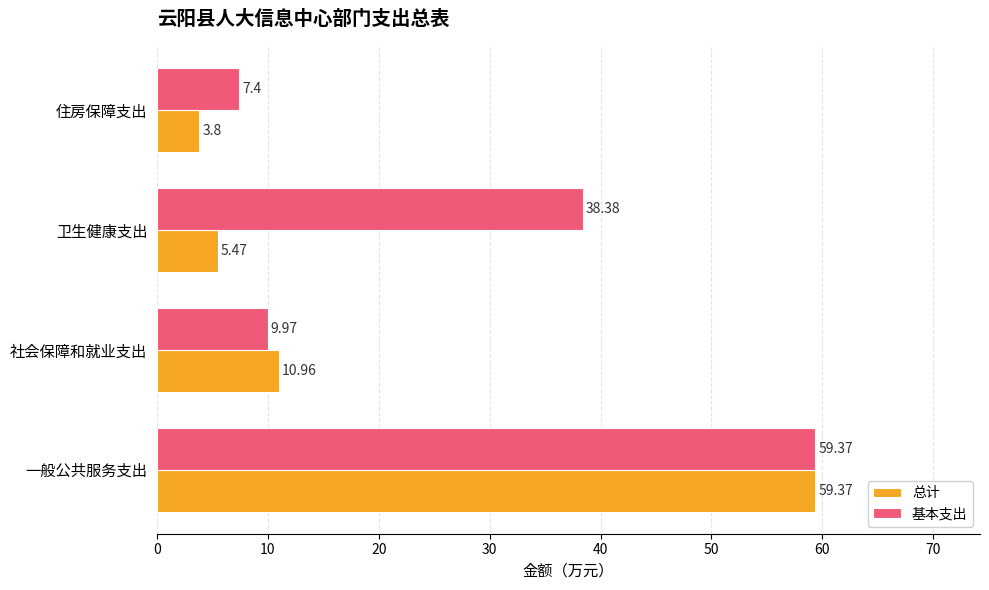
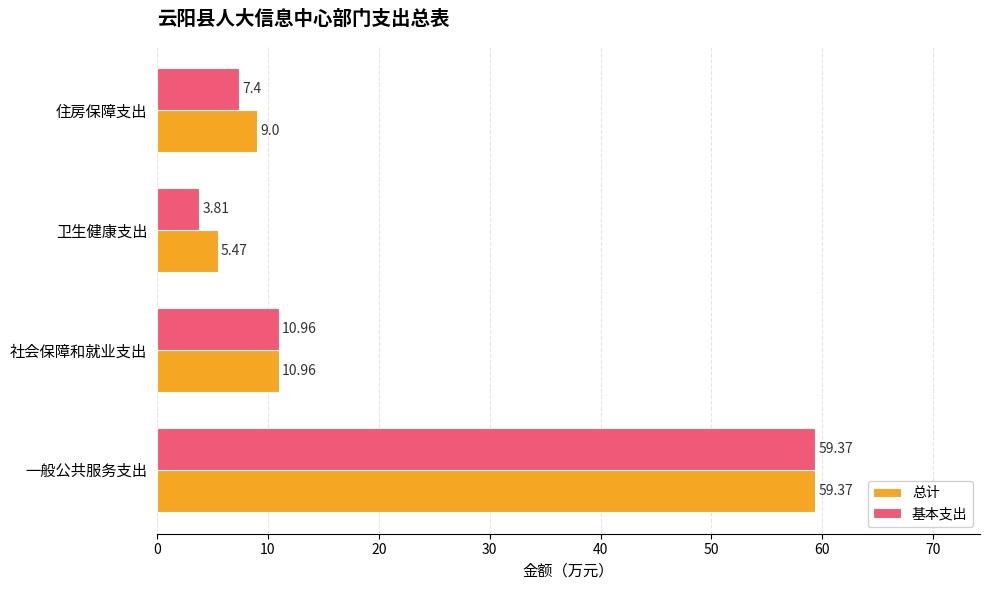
  {
    "总计": {
-     "住房保障支出": 3.8,
+     "住房保障支出": 9.0,
      "卫生健康支出": 5.47,
      "社会保障和就业支出": 10.96,
      "一般公共服务支出": 59.37
    },
    "基本支出": {
      "住房保障支出": 7.4,
-     "卫生健康支出": 38.38,
-     "社会保障和就业支出": 9.97,
+     "卫生健康支出": 3.81,
+     "社会保障和就业支出": 10.96,
      "一般公共服务支出": 59.37
    }
  }
